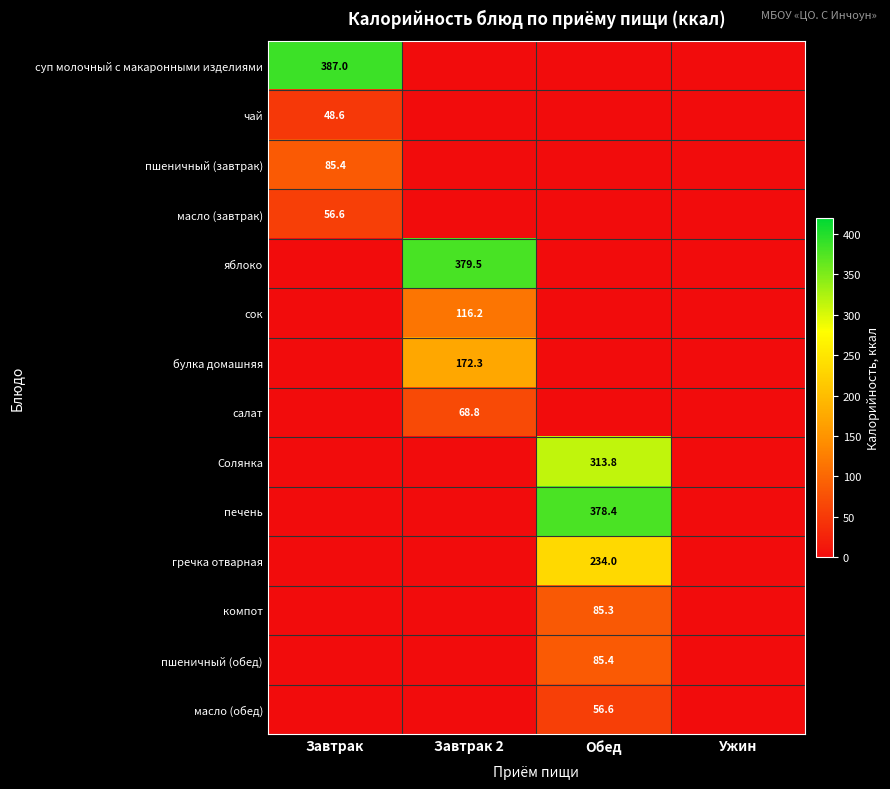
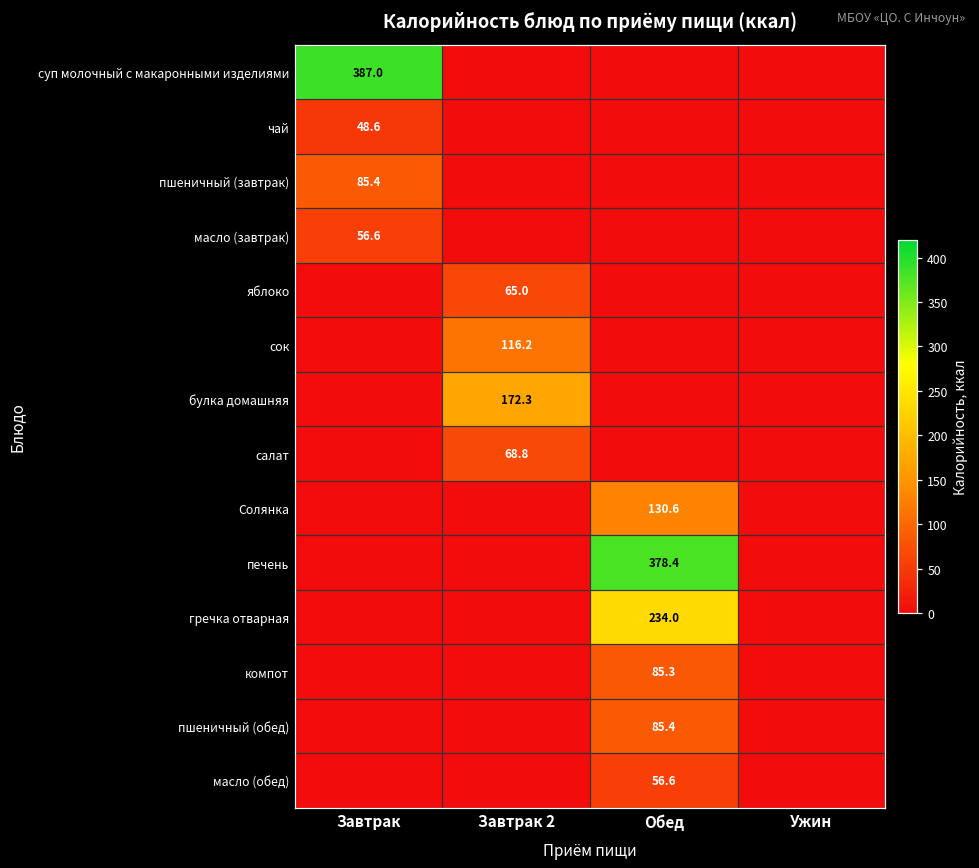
  {
    "суп молочный с макаронными изделиями": {
      "Завтрак": 387.0
    },
    "чай": {
      "Завтрак": 48.6
    },
    "пшеничный (завтрак)": {
      "Завтрак": 85.4
    },
    "масло (завтрак)": {
      "Завтрак": 56.6
    },
    "яблоко": {
-     "Завтрак 2": 379.5
+     "Завтрак 2": 65.0
    },
    "сок": {
      "Завтрак 2": 116.2
    },
    "булка домашняя": {
      "Завтрак 2": 172.3
    },
    "салат": {
      "Завтрак 2": 68.8
    },
    "Солянка": {
-     "Обед": 313.8
+     "Обед": 130.6
    },
    "печень": {
      "Обед": 378.4
    },
    "гречка отварная": {
      "Обед": 234.0
    },
    "компот": {
      "Обед": 85.3
    },
    "пшеничный (обед)": {
      "Обед": 85.4
    },
    "масло (обед)": {
      "Обед": 56.6
    }
  }
